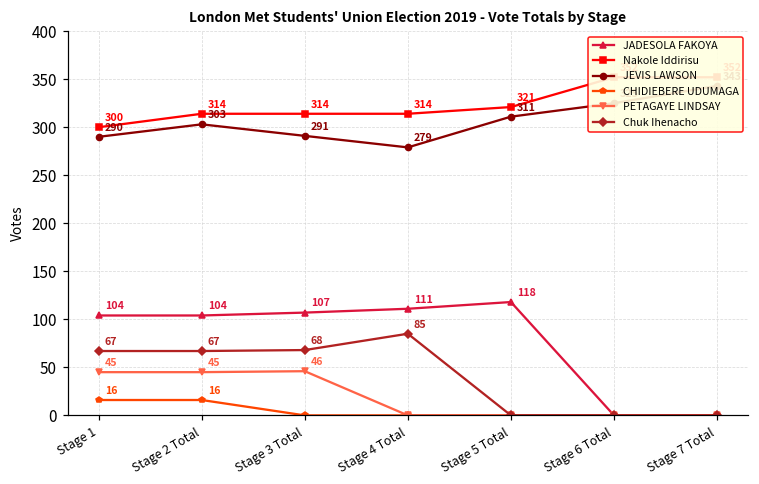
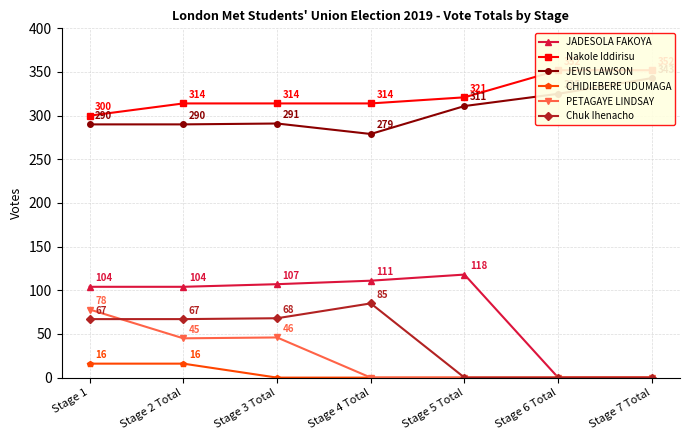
  {
    "Nakole Iddirisu": {
      "Stage 1": 300,
      "Stage 2 Total": 314,
      "Stage 3 Total": 314,
      "Stage 4 Total": 314,
      "Stage 5 Total": 321
    },
    "JEVIS LAWSON": {
      "Stage 1": 290,
-     "Stage 2 Total": 303,
+     "Stage 2 Total": 290,
      "Stage 3 Total": 291,
      "Stage 4 Total": 279,
      "Stage 5 Total": 311
    },
    "CHIDIEBERE UDUMAGA": {
      "Stage 1": 16,
      "Stage 2 Total": 16
    },
    "PETAGAYE LINDSAY": {
-     "Stage 1": 45,
+     "Stage 1": 78,
      "Stage 2 Total": 45,
      "Stage 3 Total": 46
    }
  }
